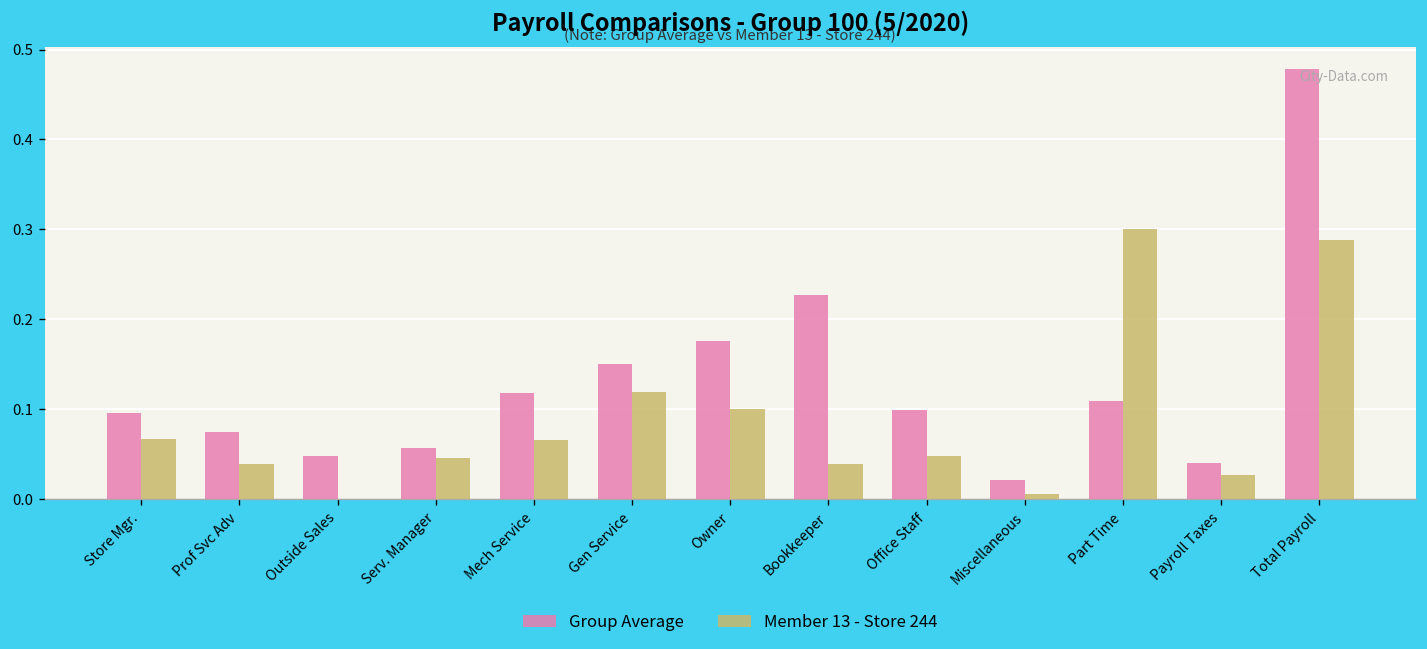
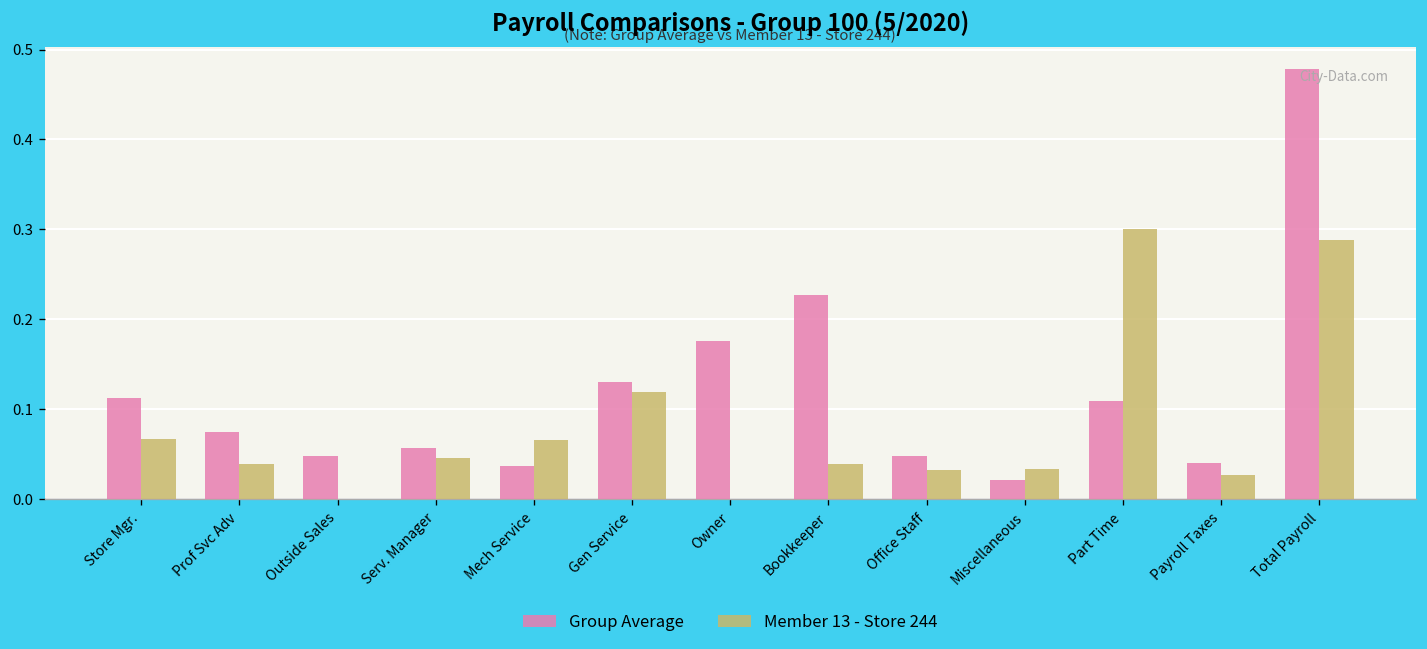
  {
    "Group Average": {
-     "Store Mgr.": 0.10,
+     "Store Mgr.": 0.11,
      "Prof Svc Adv": 0.08,
      "Outside Sales": 0.05,
      "Serv. Manager": 0.06,
-     "Mech Service": 0.12,
-     "Gen Service": 0.15,
+     "Mech Service": 0.04,
+     "Gen Service": 0.13,
      "Owner": 0.18,
      "Bookkeeper": 0.23,
-     "Office Staff": 0.10,
+     "Office Staff": 0.05,
      "Miscellaneous": 0.02,
      "Part Time": 0.11,
      "Payroll Taxes": 0.04,
      "Total Payroll": 0.48
    },
    "Member 13 - Store 244": {
      "Store Mgr.": 0.07,
      "Prof Svc Adv": 0.04,
      "Outside Sales": 0.00,
      "Serv. Manager": 0.05,
      "Mech Service": 0.07,
      "Gen Service": 0.12,
-     "Owner": 0.1,
+     "Owner": 0.0,
      "Bookkeeper": 0.04,
-     "Office Staff": 0.05,
-     "Miscellaneous": 0.01,
+     "Office Staff": 0.03,
+     "Miscellaneous": 0.03,
      "Part Time": 0.30,
      "Payroll Taxes": 0.03,
      "Total Payroll": 0.29
    }
  }
